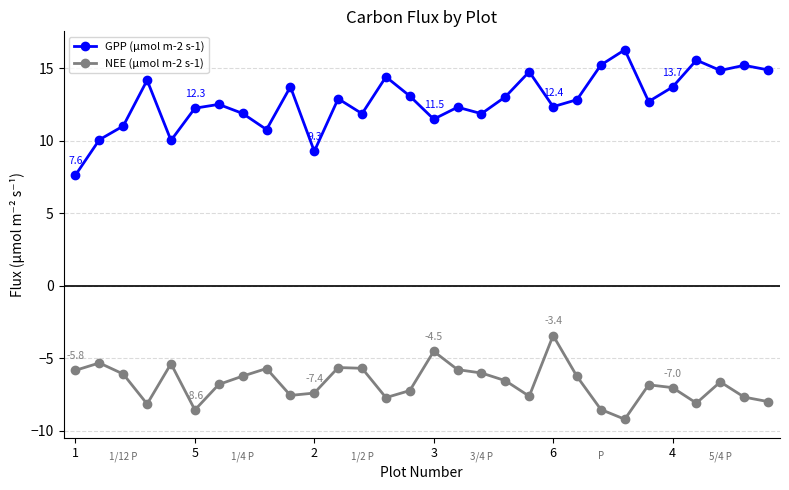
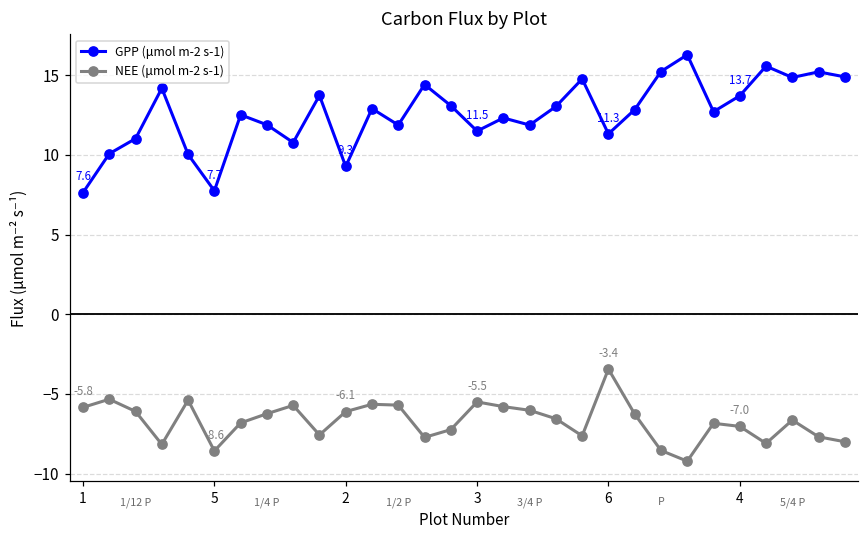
  {
    "GPP (μmol m-2 s-1)": {
      "1": 7.6,
-     "5": 12.3,
+     "5": 7.7,
      "2": 9.3,
      "3": 11.5,
-     "6": 12.4,
+     "6": 11.3,
      "4": 13.7
    },
    "NEE (μmol m-2 s-1)": {
      "1": -5.8,
      "5": -8.6,
-     "2": -7.4,
-     "3": -4.5,
+     "2": -6.1,
+     "3": -5.5,
      "6": -3.4,
      "4": -7.0
    }
  }
